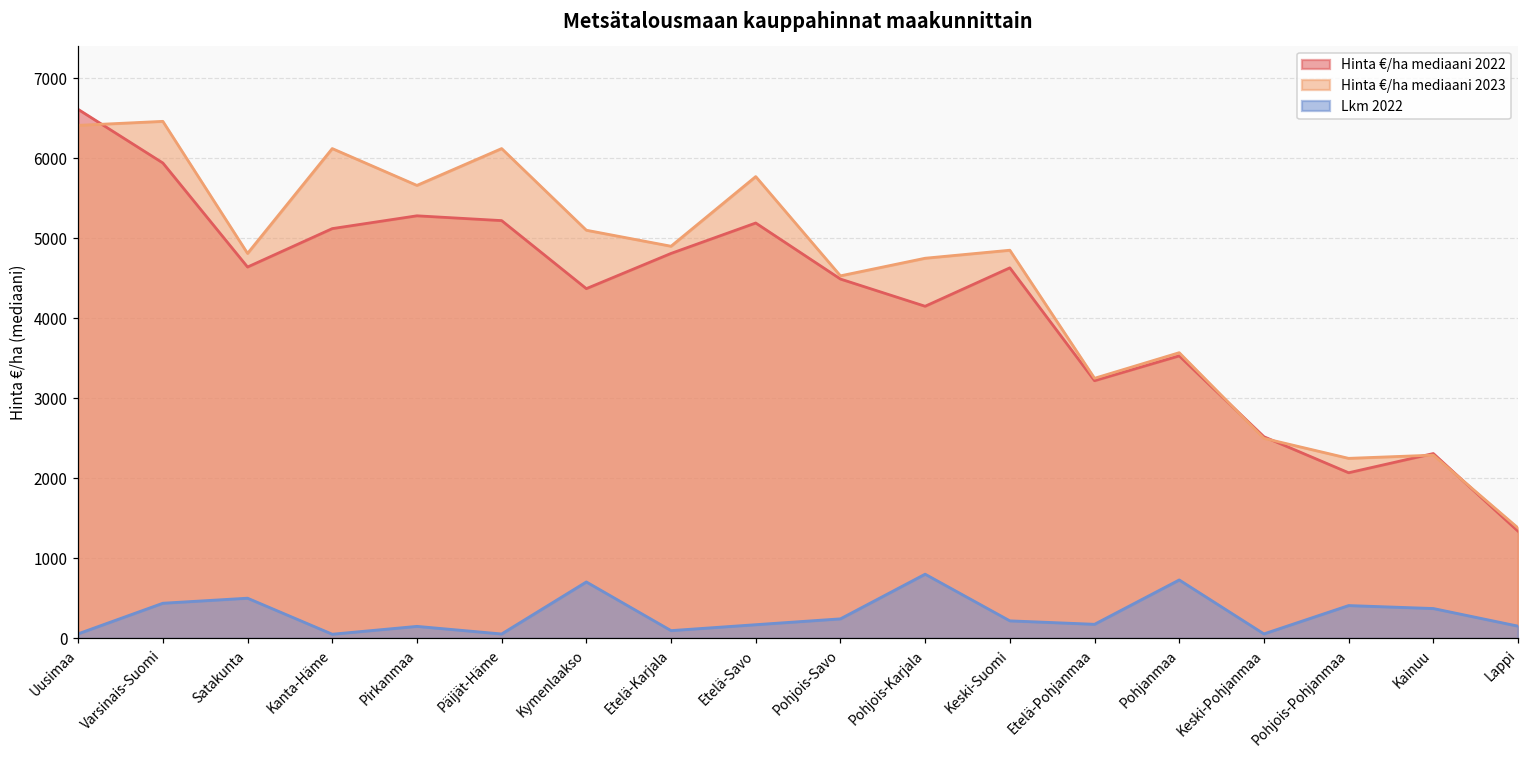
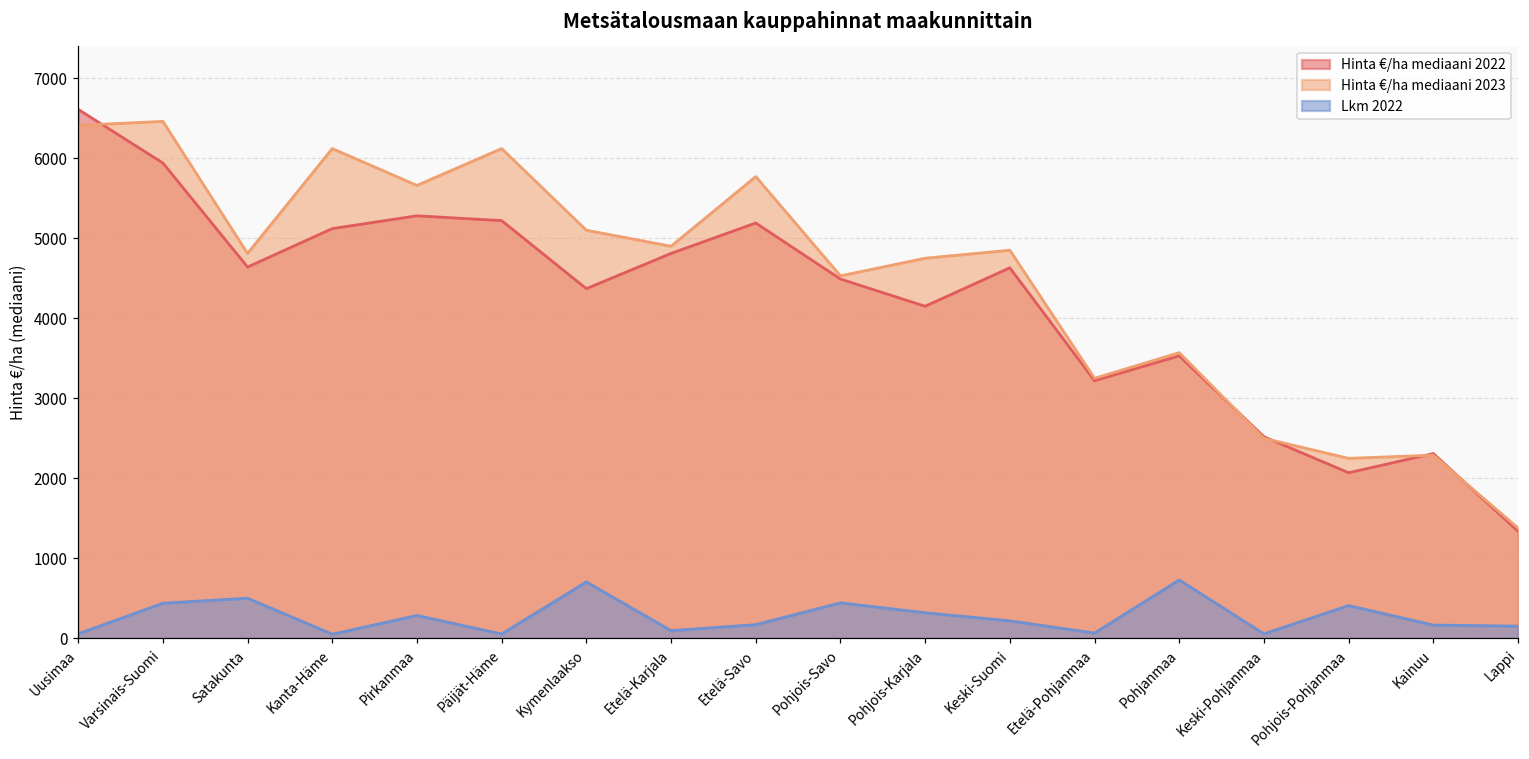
  {
    "Lkm 2022": {
      "Uusimaa": 100,
      "Varsinais-Suomi": 400,
      "Satakunta": 500,
      "Kanta-Häme": 100,
-     "Pirkanmaa": 200,
+     "Pirkanmaa": 300,
      "Päijät-Häme": 100,
      "Kymenlaakso": 700,
      "Etelä-Karjala": 100,
      "Etelä-Savo": 200,
-     "Pohjois-Savo": 200,
-     "Pohjois-Karjala": 800,
+     "Pohjois-Savo": 400,
+     "Pohjois-Karjala": 300,
      "Keski-Suomi": 200,
-     "Etelä-Pohjanmaa": 200,
+     "Etelä-Pohjanmaa": 100,
      "Pohjanmaa": 700,
      "Keski-Pohjanmaa": 100,
      "Pohjois-Pohjanmaa": 400,
-     "Kainuu": 400,
+     "Kainuu": 200,
      "Lappi": 200
    }
  }
